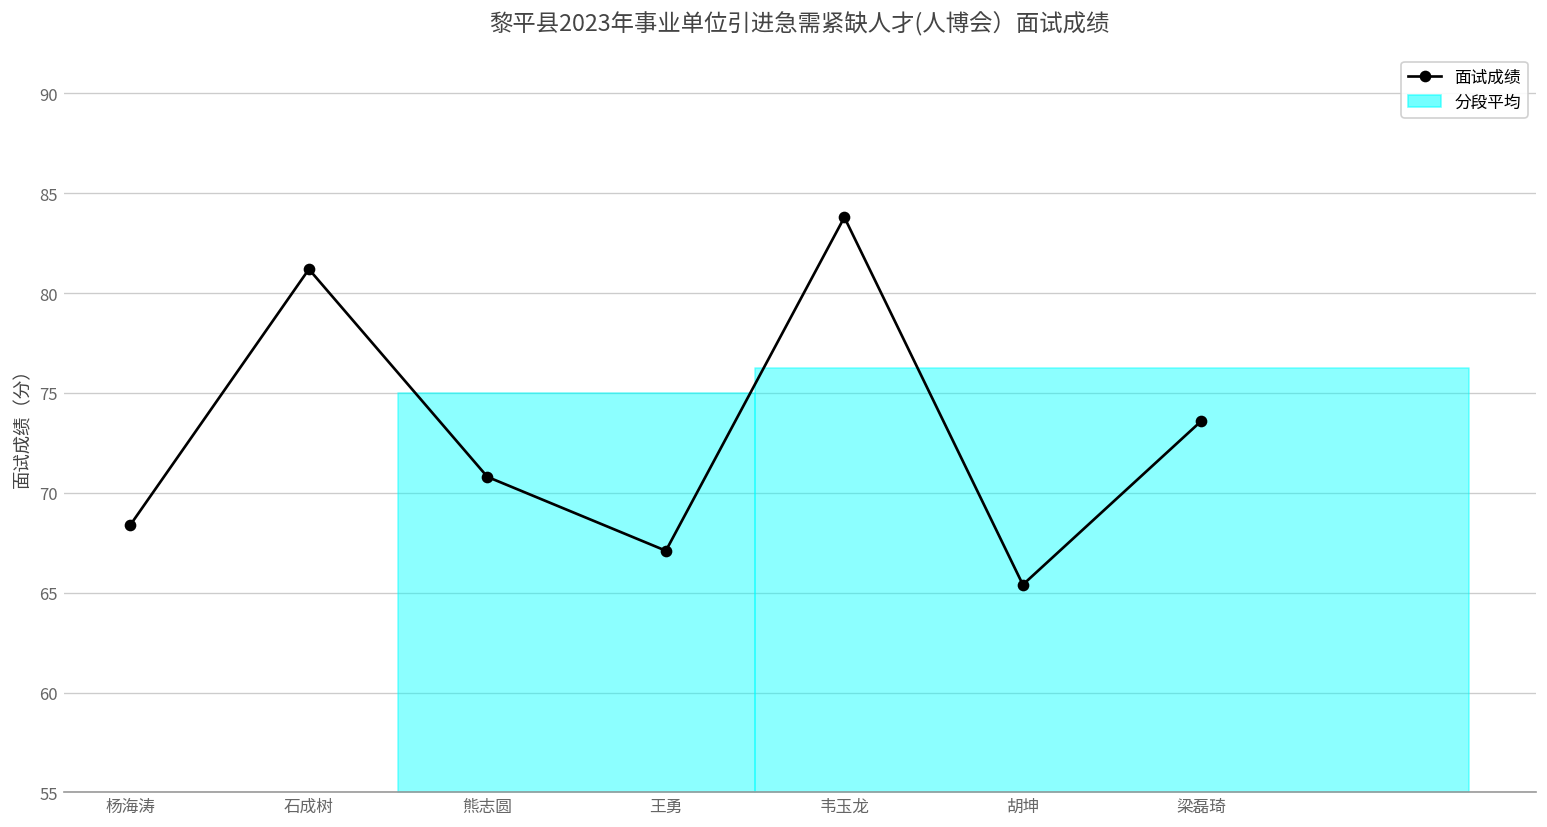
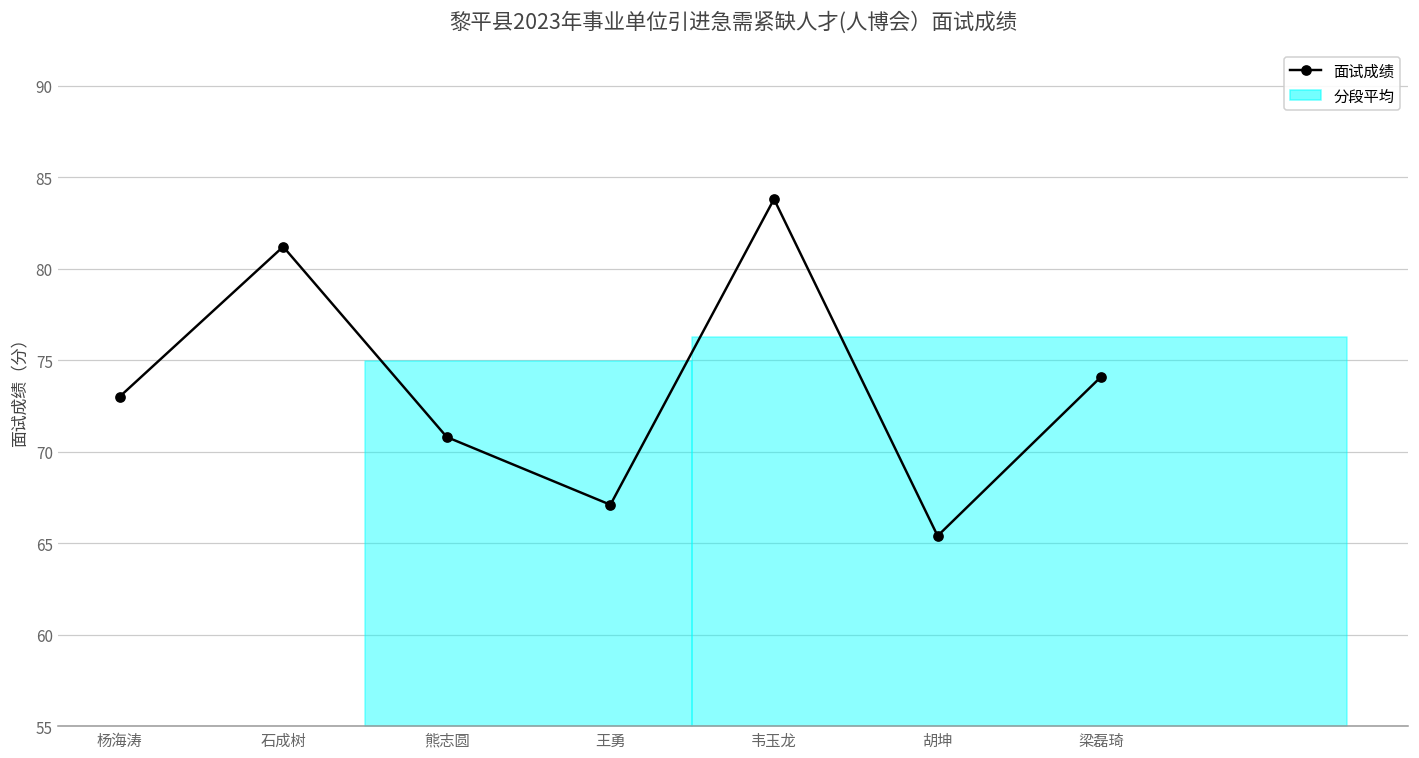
  {
    "面试成绩": {
-     "杨海涛": 68.4,
+     "杨海涛": 73.0,
      "石成树": 81.2,
      "熊志圆": 70.8,
      "王勇": 67.1,
      "韦玉龙": 83.8,
      "胡坤": 65.4,
-     "梁磊琦": 73.6
+     "梁磊琦": 74.1
    }
  }
